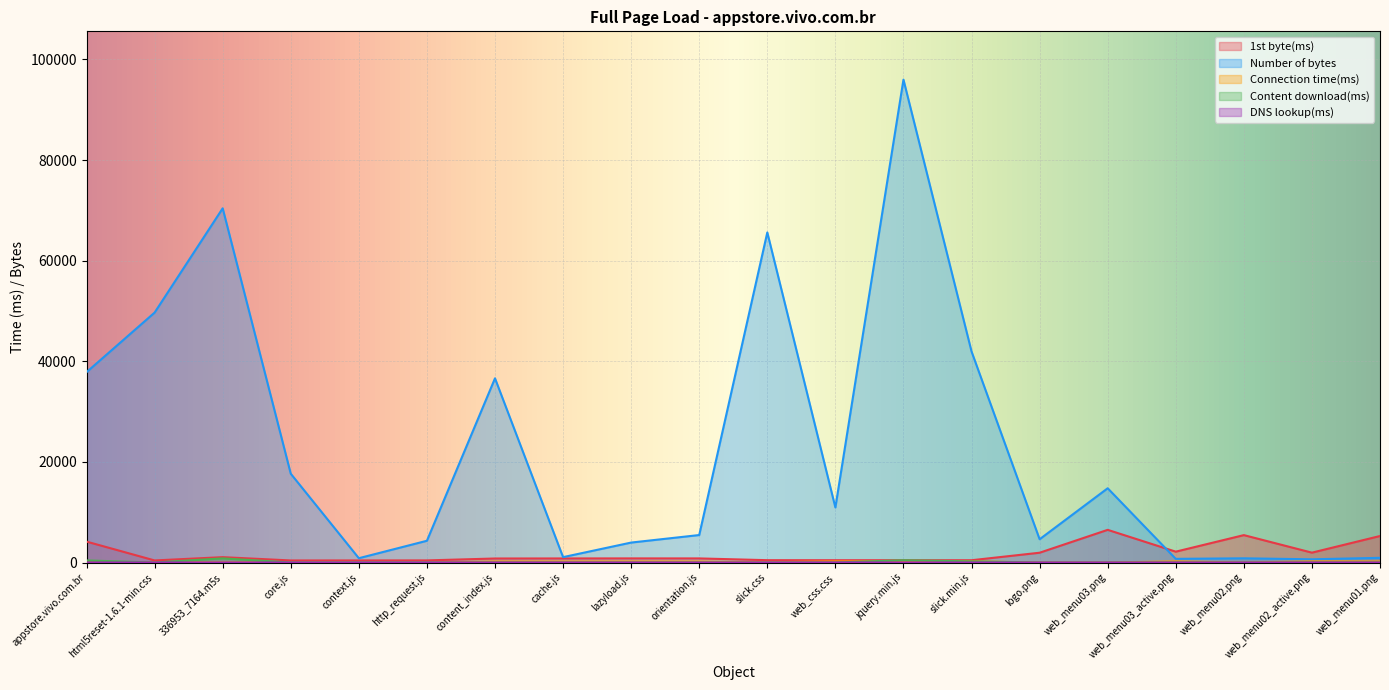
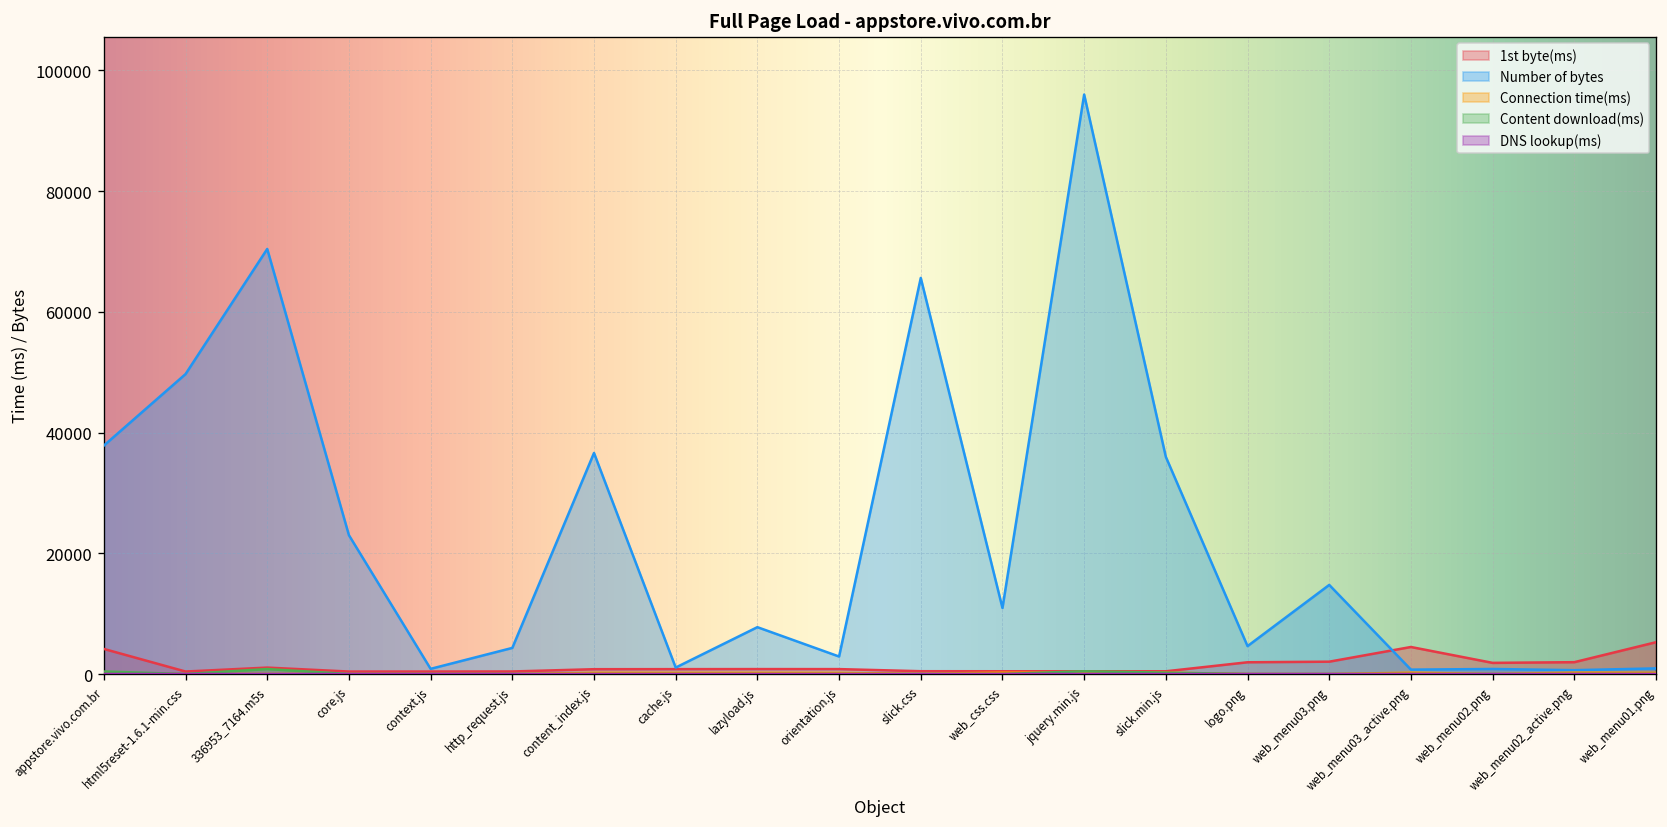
  {
    "1st byte(ms)": {
      "appstore.vivo.com.br": 4000,
      "content_index.js": 1000,
      "lazyload.js": 1000,
      "orientation.js": 1000,
      "logo.png": 2000,
-     "web_menu03.png": 6000,
-     "web_menu03_active.png": 2000,
-     "web_menu02.png": 5000,
+     "web_menu03.png": 2000,
+     "web_menu03_active.png": 4000,
+     "web_menu02.png": 2000,
      "web_menu02_active.png": 2000,
      "web_menu01.png": 5000
    },
    "Number of bytes": {
      "appstore.vivo.com.br": 38000,
      "html5reset-1.6.1-min.css": 50000,
      "336953_7164.m5s": 70000,
-     "core.js": 18000,
+     "core.js": 23000,
      "http_request.js": 4000,
      "content_index.js": 37000,
-     "lazyload.js": 4000,
-     "orientation.js": 5000,
+     "lazyload.js": 8000,
+     "orientation.js": 3000,
      "slick.css": 66000,
      "web_css.css": 11000,
      "jquery.min.js": 96000,
-     "slick.min.js": 42000,
+     "slick.min.js": 36000,
      "logo.png": 5000,
      "web_menu03.png": 15000,
      "web_menu02.png": 1000,
      "web_menu01.png": 1000
    }
  }
